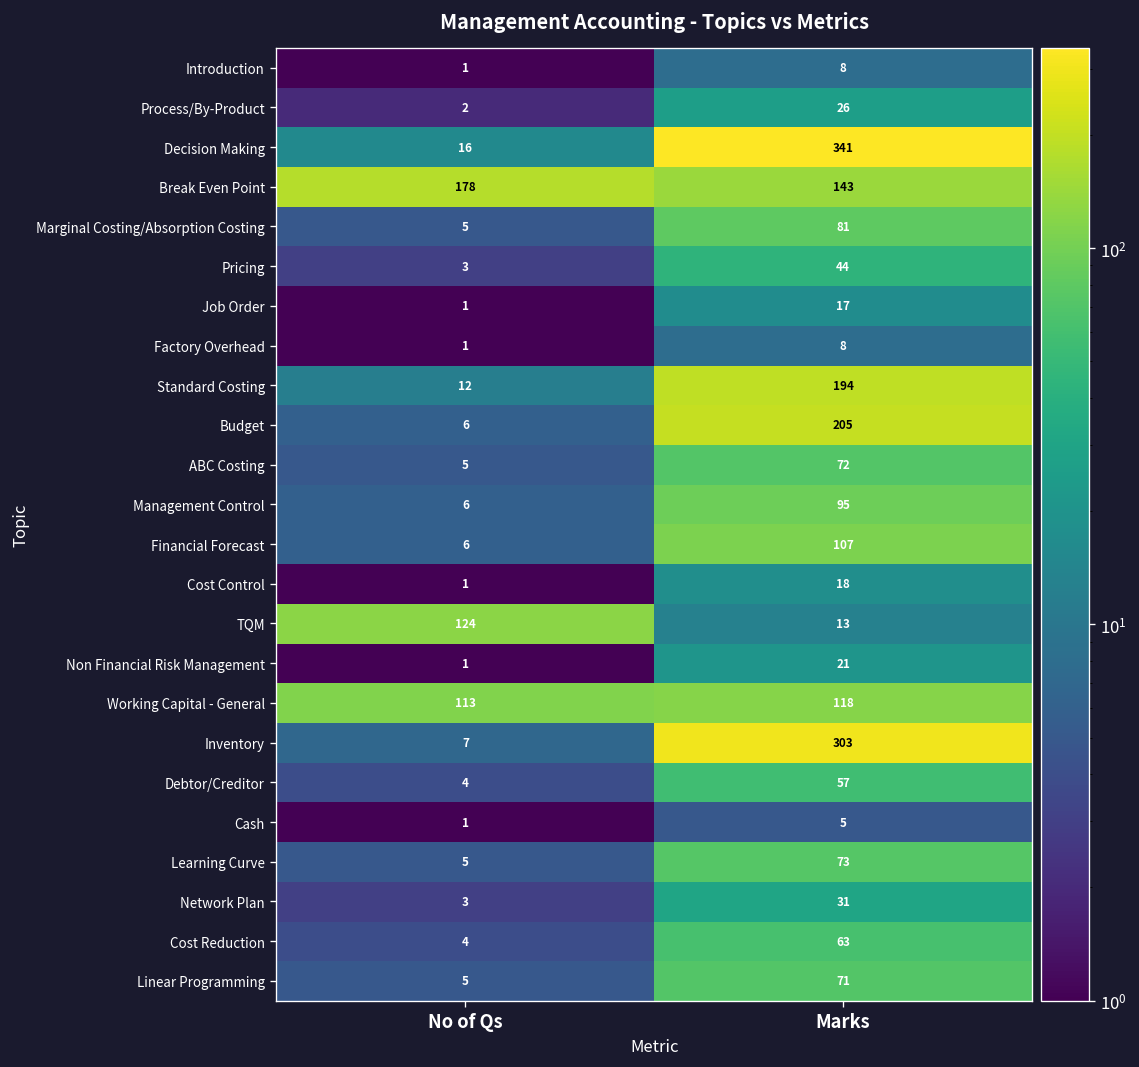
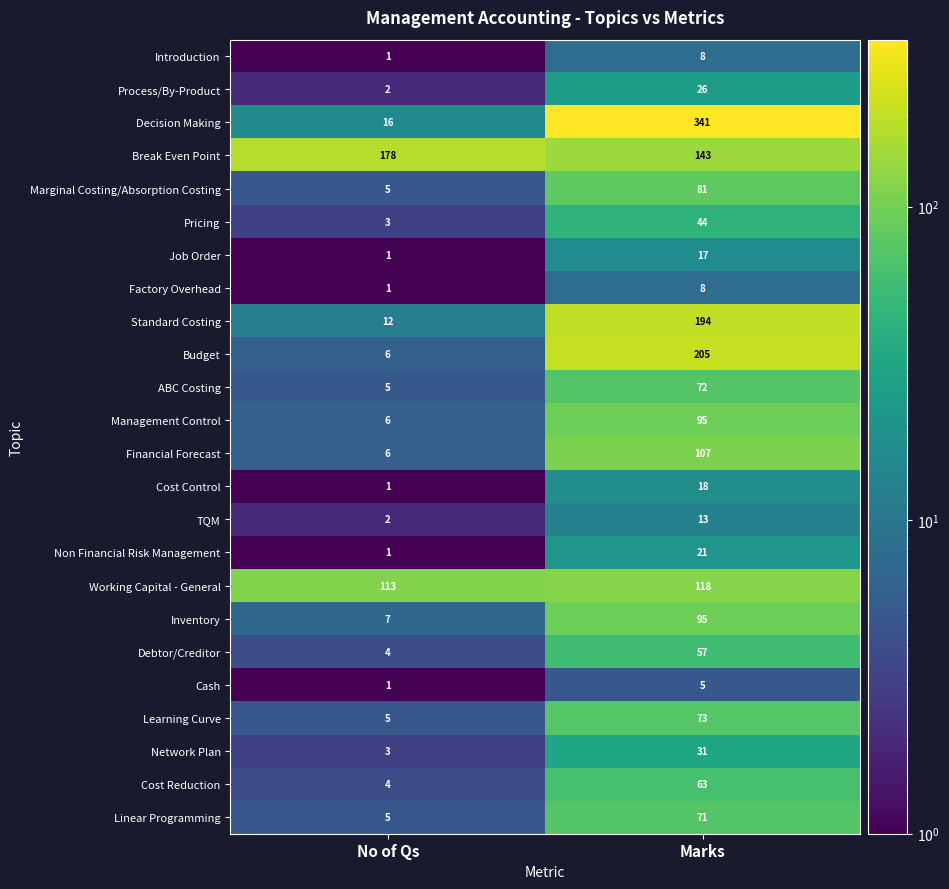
  {
    "Introduction": {
      "No of Qs": 1,
      "Marks": 8
    },
    "Process/By-Product": {
      "No of Qs": 2,
      "Marks": 26
    },
    "Decision Making": {
      "No of Qs": 16,
      "Marks": 341
    },
    "Break Even Point": {
      "No of Qs": 178,
      "Marks": 143
    },
    "Marginal Costing/Absorption Costing": {
      "No of Qs": 5,
      "Marks": 81
    },
    "Pricing": {
      "No of Qs": 3,
      "Marks": 44
    },
    "Job Order": {
      "No of Qs": 1,
      "Marks": 17
    },
    "Factory Overhead": {
      "No of Qs": 1,
      "Marks": 8
    },
    "Standard Costing": {
      "No of Qs": 12,
      "Marks": 194
    },
    "Budget": {
      "No of Qs": 6,
      "Marks": 205
    },
    "ABC Costing": {
      "No of Qs": 5,
      "Marks": 72
    },
    "Management Control": {
      "No of Qs": 6,
      "Marks": 95
    },
    "Financial Forecast": {
      "No of Qs": 6,
      "Marks": 107
    },
    "Cost Control": {
      "No of Qs": 1,
      "Marks": 18
    },
    "TQM": {
-     "No of Qs": 124,
+     "No of Qs": 2,
      "Marks": 13
    },
    "Non Financial Risk Management": {
      "No of Qs": 1,
      "Marks": 21
    },
    "Working Capital - General": {
      "No of Qs": 113,
      "Marks": 118
    },
    "Inventory": {
      "No of Qs": 7,
-     "Marks": 303
+     "Marks": 95
    },
    "Debtor/Creditor": {
      "No of Qs": 4,
      "Marks": 57
    },
    "Cash": {
      "No of Qs": 1,
      "Marks": 5
    },
    "Learning Curve": {
      "No of Qs": 5,
      "Marks": 73
    },
    "Network Plan": {
      "No of Qs": 3,
      "Marks": 31
    },
    "Cost Reduction": {
      "No of Qs": 4,
      "Marks": 63
    },
    "Linear Programming": {
      "No of Qs": 5,
      "Marks": 71
    }
  }
